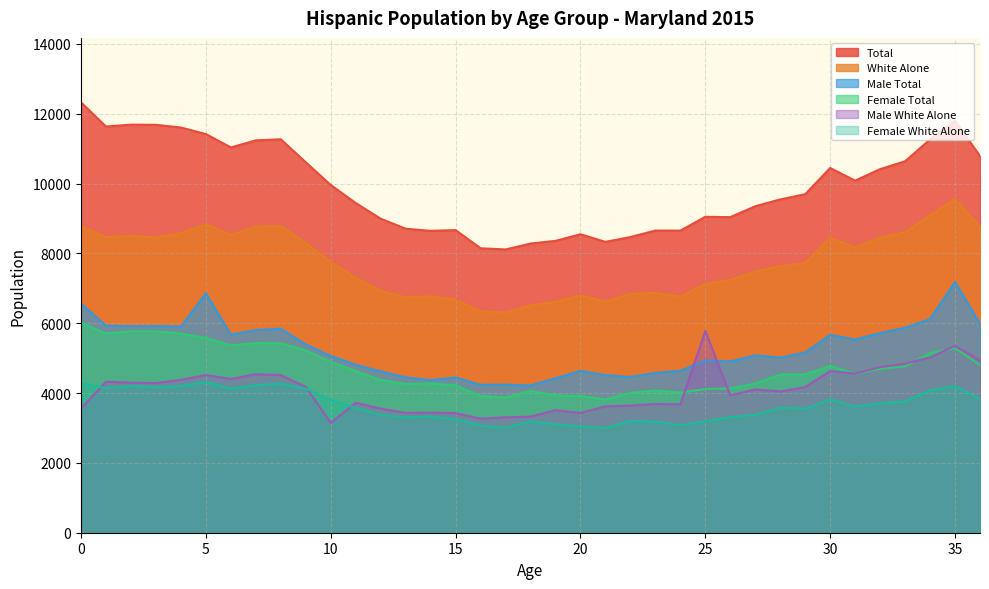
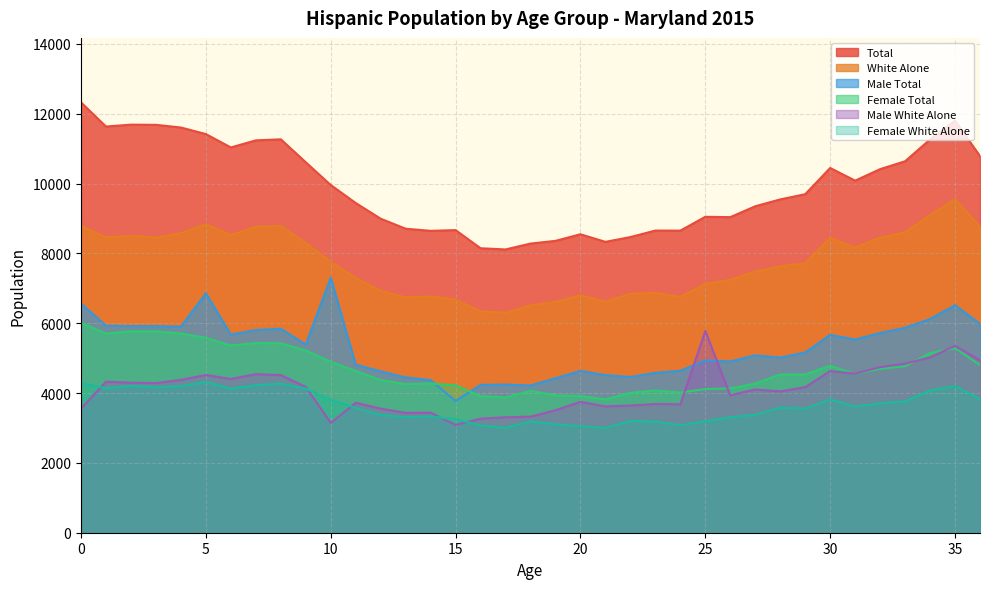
  {
    "Male Total": {
      "0": 6600,
      "5": 6900,
-     "10": 5100,
-     "15": 4400,
+     "10": 7300,
+     "15": 3800,
      "20": 4600,
      "25": 4900,
      "30": 5700,
-     "35": 7200
+     "35": 6500
    },
    "Male White Alone": {
      "0": 3600,
      "5": 4500,
      "10": 3100,
-     "15": 3400,
-     "20": 3400,
+     "15": 3100,
+     "20": 3700,
      "25": 5800,
      "30": 4600
    }
  }
